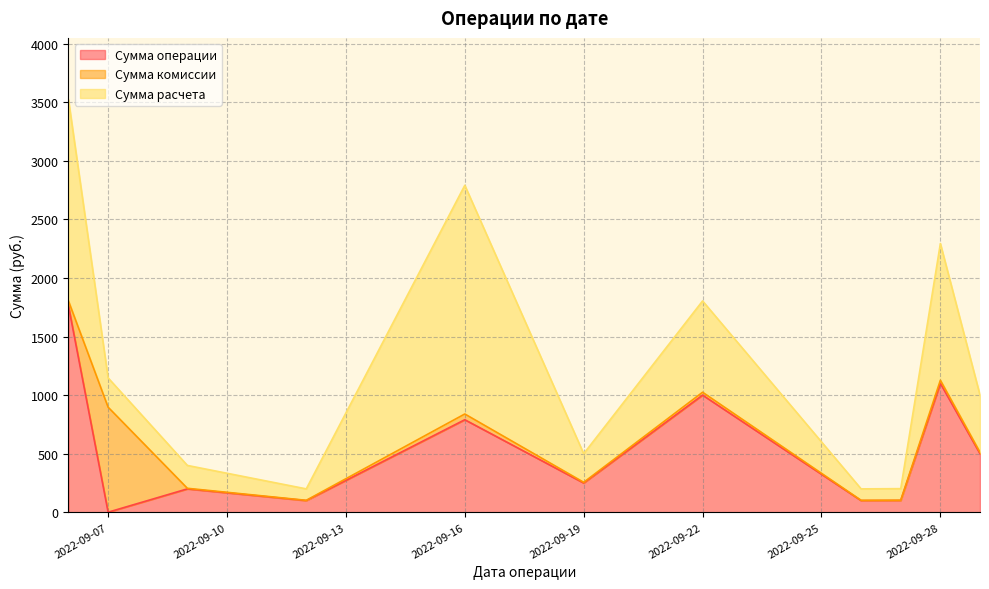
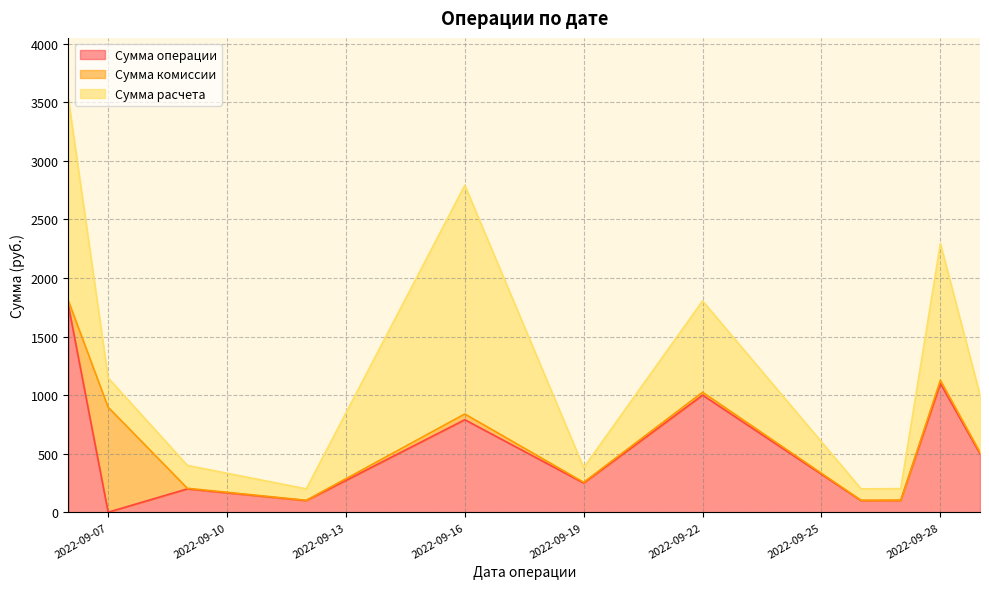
  {
    "Сумма операции": {
      "2022-09-07": 0,
      "2022-09-16": 790,
      "2022-09-22": 1000,
      "2022-09-28": 1100
    },
    "Сумма комиссии": {
      "2022-09-07": 900,
      "2022-09-16": 50,
      "2022-09-22": 20,
      "2022-09-28": 30
    },
    "Сумма расчета": {
      "2022-09-07": 250,
      "2022-09-16": 1950,
-     "2022-09-19": 240,
+     "2022-09-19": 130,
      "2022-09-22": 780,
      "2022-09-28": 1170
    }
  }
